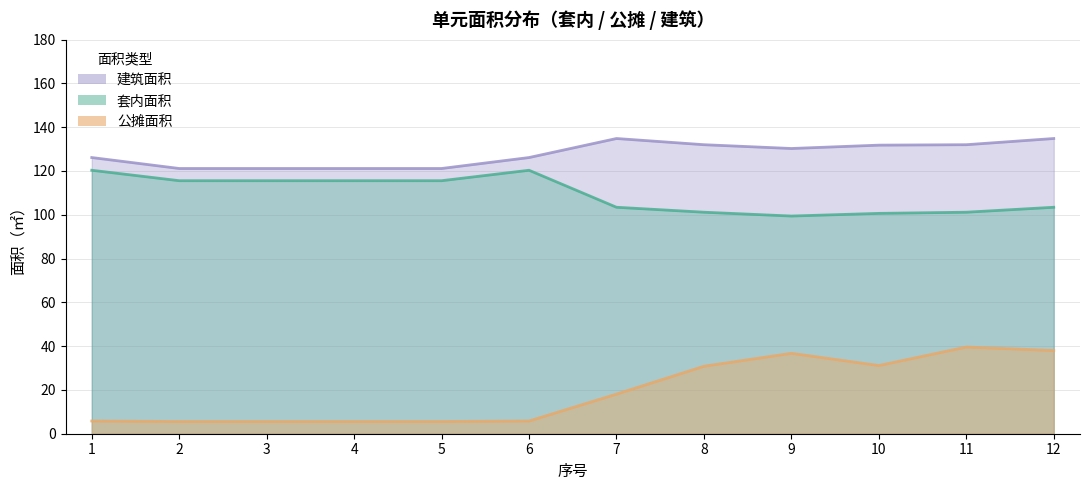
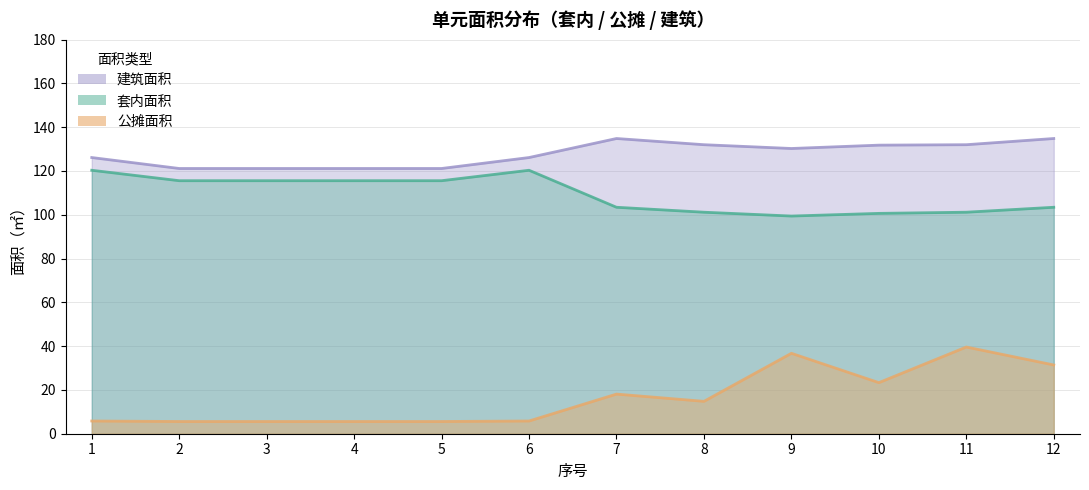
  {
    "公摊面积": {
      "1": 6,
      "2": 6,
      "3": 6,
      "4": 6,
      "5": 6,
      "6": 6,
      "7": 18,
-     "8": 31,
+     "8": 15,
      "9": 37,
-     "10": 31,
+     "10": 23,
      "11": 40,
-     "12": 38
+     "12": 31
    }
  }
